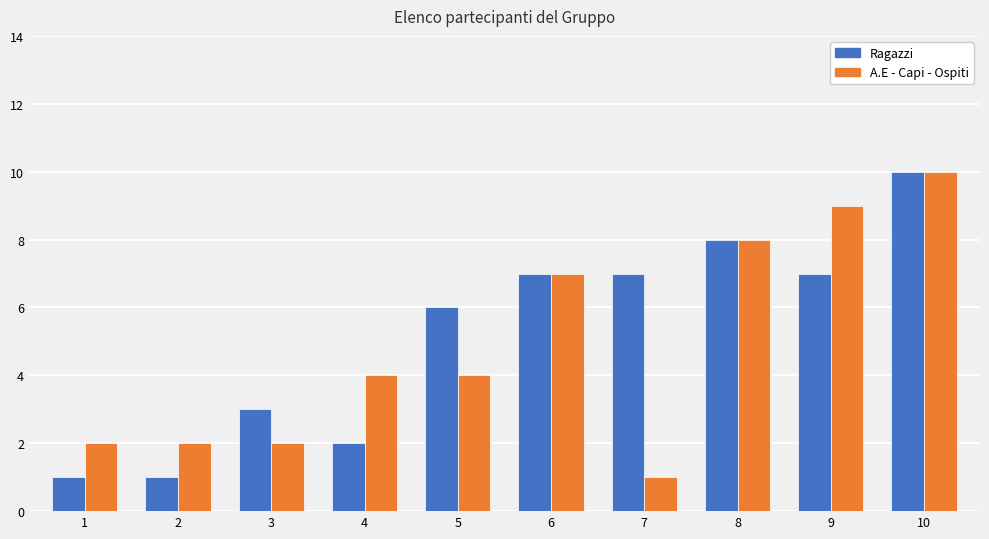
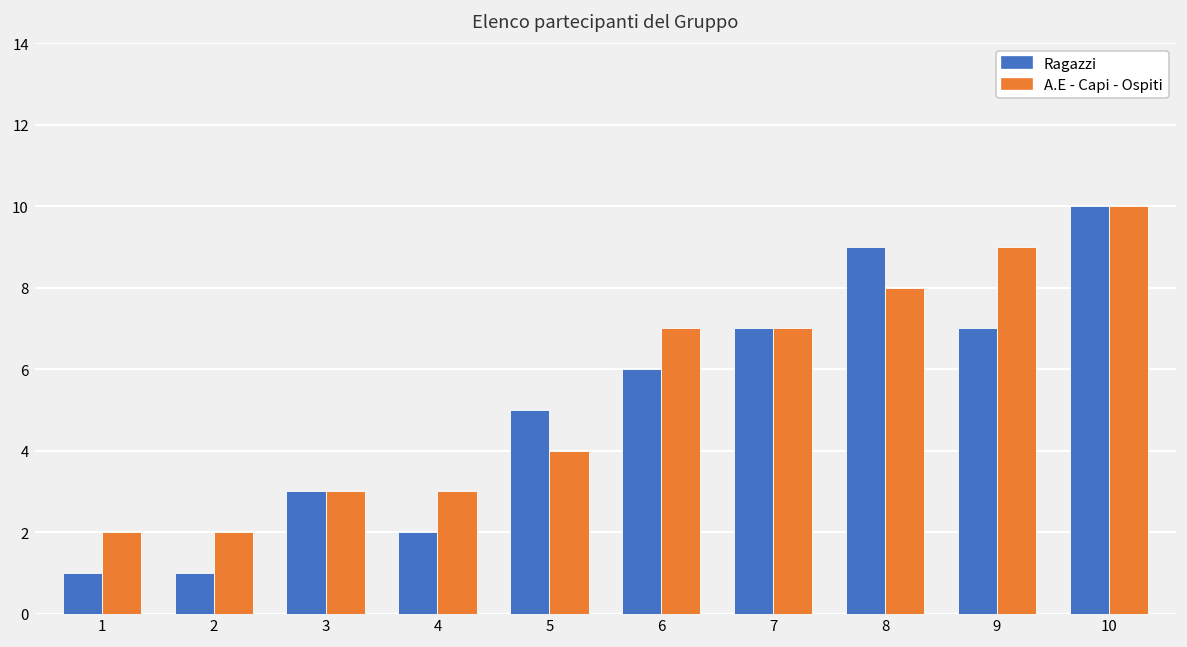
  {
    "Ragazzi": {
      "1": 1,
      "2": 1,
      "3": 3,
      "4": 2,
-     "5": 6,
-     "6": 7,
+     "5": 5,
+     "6": 6,
      "7": 7,
-     "8": 8,
+     "8": 9,
      "9": 7,
      "10": 10
    },
    "A.E - Capi - Ospiti": {
      "1": 2,
      "2": 2,
-     "3": 2,
-     "4": 4,
+     "3": 3,
+     "4": 3,
      "5": 4,
      "6": 7,
-     "7": 1,
+     "7": 7,
      "8": 8,
      "9": 9,
      "10": 10
    }
  }
